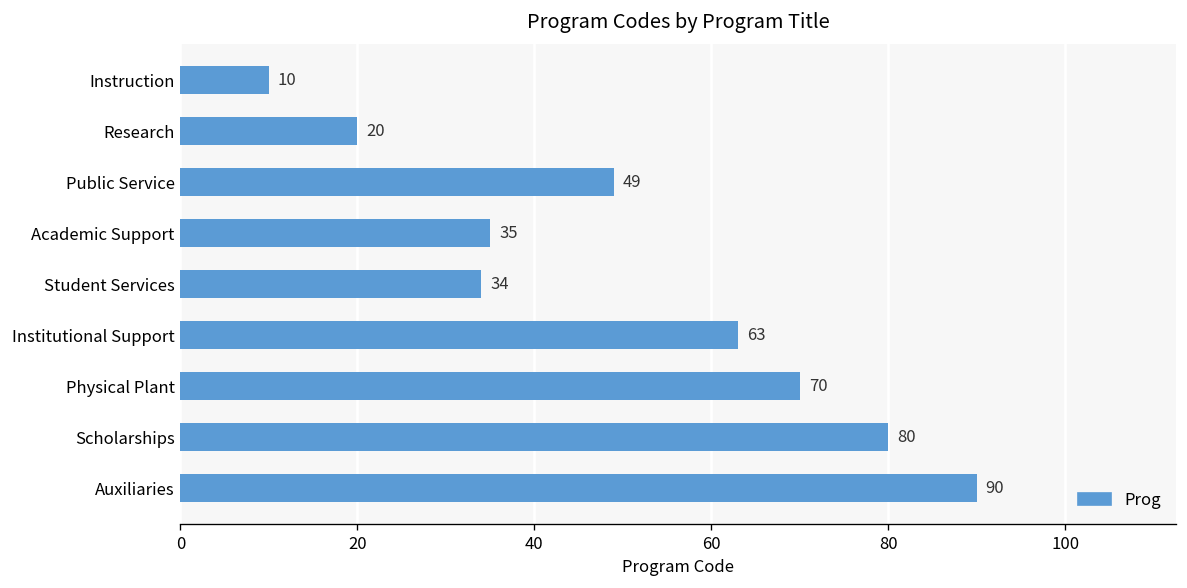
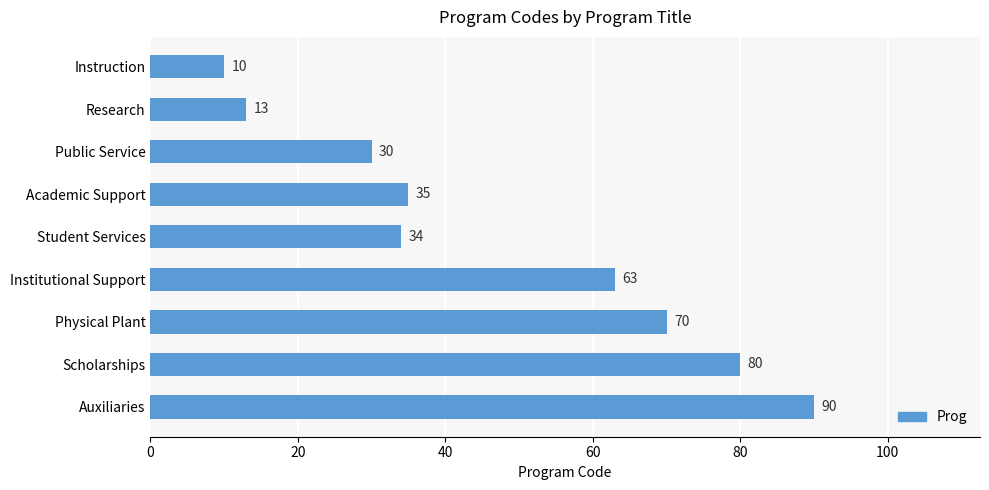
  {
    "Instruction": 10,
-   "Research": 20,
-   "Public Service": 49,
+   "Research": 13,
+   "Public Service": 30,
    "Academic Support": 35,
    "Student Services": 34,
    "Institutional Support": 63,
    "Physical Plant": 70,
    "Scholarships": 80,
    "Auxiliaries": 90
  }
